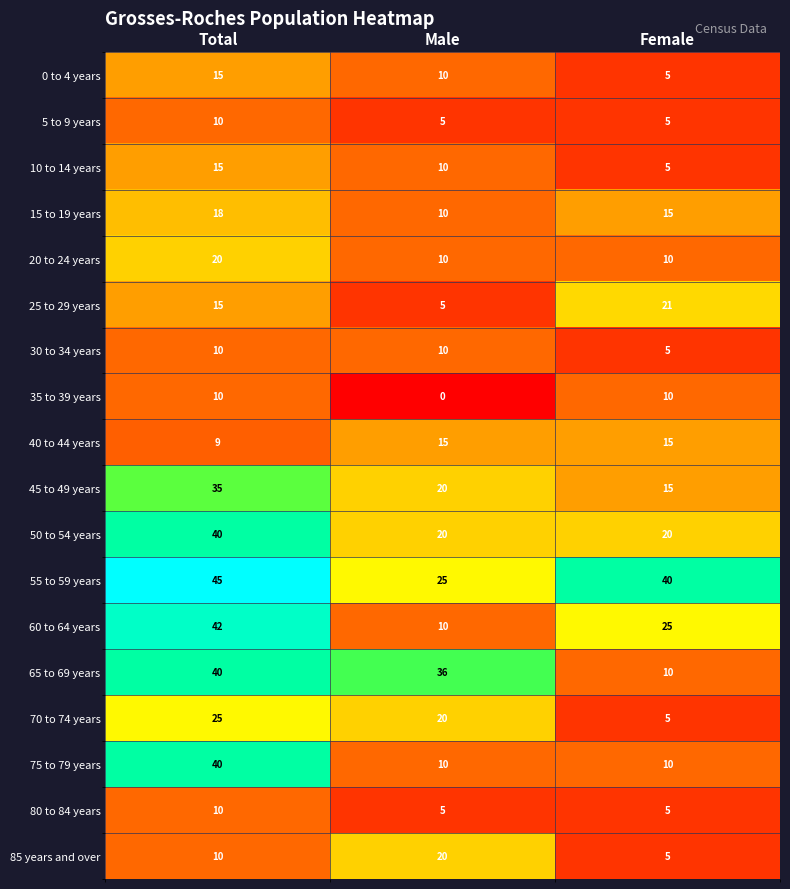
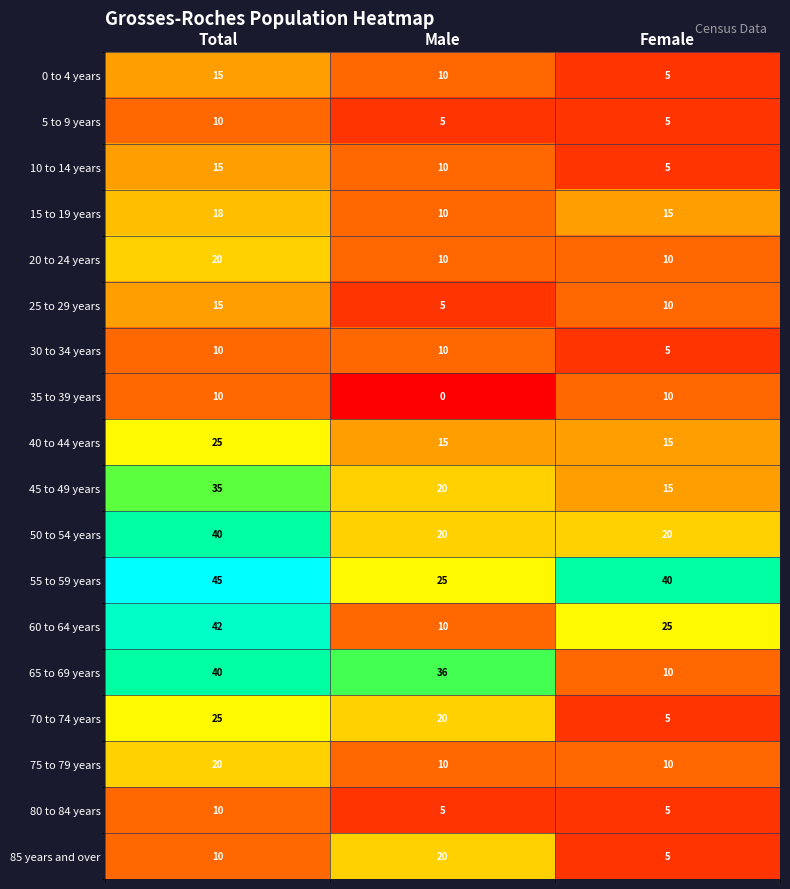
  {
    "0 to 4 years": {
      "Total": 15,
      "Male": 10,
      "Female": 5
    },
    "5 to 9 years": {
      "Total": 10,
      "Male": 5,
      "Female": 5
    },
    "10 to 14 years": {
      "Total": 15,
      "Male": 10,
      "Female": 5
    },
    "15 to 19 years": {
      "Total": 18,
      "Male": 10,
      "Female": 15
    },
    "20 to 24 years": {
      "Total": 20,
      "Male": 10,
      "Female": 10
    },
    "25 to 29 years": {
      "Total": 15,
      "Male": 5,
-     "Female": 21
+     "Female": 10
    },
    "30 to 34 years": {
      "Total": 10,
      "Male": 10,
      "Female": 5
    },
    "35 to 39 years": {
      "Total": 10,
      "Male": 0,
      "Female": 10
    },
    "40 to 44 years": {
-     "Total": 9,
+     "Total": 25,
      "Male": 15,
      "Female": 15
    },
    "45 to 49 years": {
      "Total": 35,
      "Male": 20,
      "Female": 15
    },
    "50 to 54 years": {
      "Total": 40,
      "Male": 20,
      "Female": 20
    },
    "55 to 59 years": {
      "Total": 45,
      "Male": 25,
      "Female": 40
    },
    "60 to 64 years": {
      "Total": 42,
      "Male": 10,
      "Female": 25
    },
    "65 to 69 years": {
      "Total": 40,
      "Male": 36,
      "Female": 10
    },
    "70 to 74 years": {
      "Total": 25,
      "Male": 20,
      "Female": 5
    },
    "75 to 79 years": {
-     "Total": 40,
+     "Total": 20,
      "Male": 10,
      "Female": 10
    },
    "80 to 84 years": {
      "Total": 10,
      "Male": 5,
      "Female": 5
    },
    "85 years and over": {
      "Total": 10,
      "Male": 20,
      "Female": 5
    }
  }
